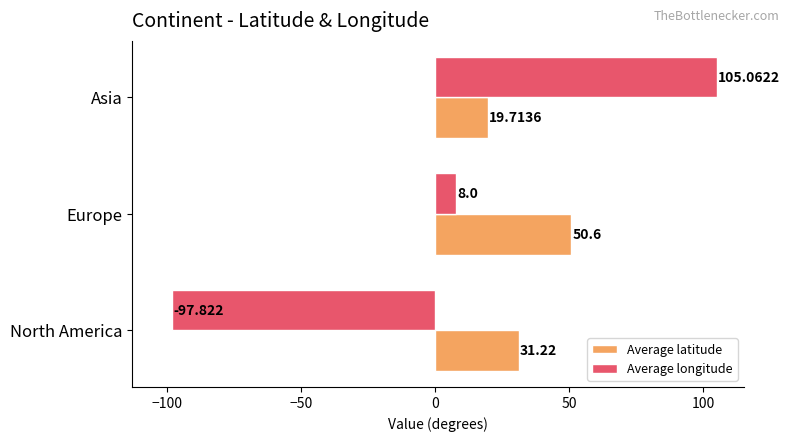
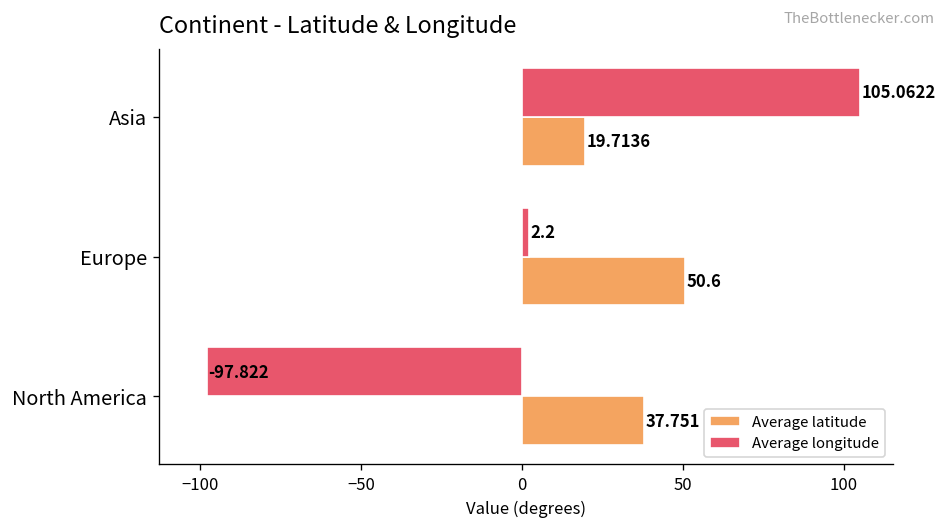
  {
    "Average latitude": {
      "Asia": 19.7136,
      "Europe": 50.6,
-     "North America": 31.22
+     "North America": 37.751
    },
    "Average longitude": {
      "Asia": 105.0622,
-     "Europe": 8.0,
+     "Europe": 2.2,
      "North America": -97.822
    }
  }
